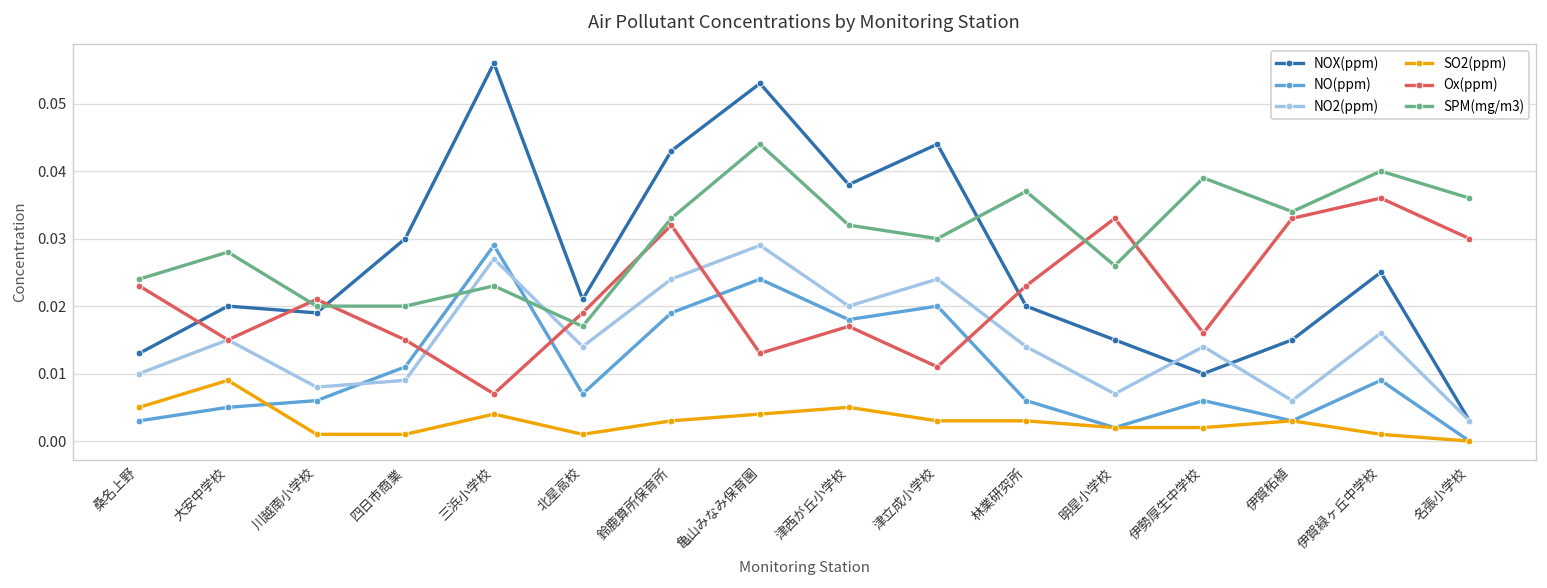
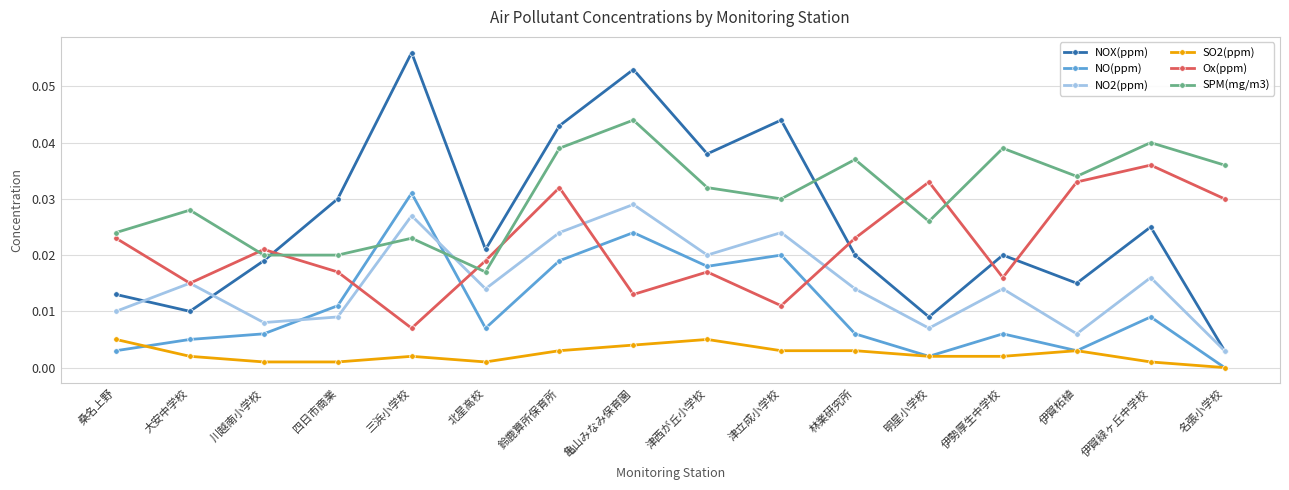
  {
    "NOX(ppm)": {
      "桑名上野": 0.013,
-     "大安中学校": 0.02,
+     "大安中学校": 0.01,
      "川越南小学校": 0.019,
      "四日市商業": 0.030,
      "三浜小学校": 0.056,
      "北星高校": 0.021,
      "鈴鹿算所保育所": 0.043,
      "亀山みなみ保育園": 0.053,
      "津西が丘小学校": 0.038,
      "津立成小学校": 0.044,
      "林業研究所": 0.020,
-     "明星小学校": 0.015,
-     "伊勢厚生中学校": 0.01,
+     "明星小学校": 0.009,
+     "伊勢厚生中学校": 0.02,
      "伊賀柘植": 0.015,
      "伊賀緑ヶ丘中学校": 0.025
    },
    "NO(ppm)": {
      "桑名上野": 0.003,
      "大安中学校": 0.005,
      "川越南小学校": 0.006,
      "四日市商業": 0.011,
-     "三浜小学校": 0.029,
+     "三浜小学校": 0.031,
      "北星高校": 0.007,
      "鈴鹿算所保育所": 0.019,
      "亀山みなみ保育園": 0.024,
      "津西が丘小学校": 0.018,
      "津立成小学校": 0.020,
      "林業研究所": 0.006,
      "伊勢厚生中学校": 0.006,
      "伊賀緑ヶ丘中学校": 0.009
    },
    "NO2(ppm)": {
      "桑名上野": 0.010,
      "川越南小学校": 0.008,
      "四日市商業": 0.009,
      "三浜小学校": 0.027,
      "北星高校": 0.014,
      "鈴鹿算所保育所": 0.024,
      "亀山みなみ保育園": 0.029,
      "津西が丘小学校": 0.020,
      "津立成小学校": 0.024,
      "林業研究所": 0.014,
      "明星小学校": 0.007,
      "伊勢厚生中学校": 0.014,
      "伊賀柘植": 0.006,
      "伊賀緑ヶ丘中学校": 0.016
    },
    "SO2(ppm)": {
      "桑名上野": 0.005,
-     "大安中学校": 0.009,
+     "大安中学校": 0.002,
      "川越南小学校": 0.001,
      "四日市商業": 0.001,
-     "三浜小学校": 0.004,
+     "三浜小学校": 0.002,
      "北星高校": 0.001,
      "鈴鹿算所保育所": 0.003,
      "亀山みなみ保育園": 0.004,
      "津西が丘小学校": 0.005,
      "津立成小学校": 0.003,
      "林業研究所": 0.003,
      "伊勢厚生中学校": 0.002,
      "伊賀緑ヶ丘中学校": 0.001
    },
    "Ox(ppm)": {
      "桑名上野": 0.023,
      "川越南小学校": 0.021,
-     "四日市商業": 0.015,
+     "四日市商業": 0.017,
      "三浜小学校": 0.007,
      "北星高校": 0.019,
      "鈴鹿算所保育所": 0.032,
      "亀山みなみ保育園": 0.013,
      "津西が丘小学校": 0.017,
      "津立成小学校": 0.011,
      "林業研究所": 0.023,
      "明星小学校": 0.033,
      "伊勢厚生中学校": 0.016,
      "伊賀柘植": 0.033,
      "伊賀緑ヶ丘中学校": 0.036,
      "名張小学校": 0.030
    },
    "SPM(mg/m3)": {
      "桑名上野": 0.024,
      "大安中学校": 0.028,
      "川越南小学校": 0.020,
      "四日市商業": 0.020,
      "三浜小学校": 0.023,
      "北星高校": 0.017,
-     "鈴鹿算所保育所": 0.033,
+     "鈴鹿算所保育所": 0.039,
      "亀山みなみ保育園": 0.044,
      "津西が丘小学校": 0.032,
      "津立成小学校": 0.030,
      "林業研究所": 0.037,
      "明星小学校": 0.026,
      "伊勢厚生中学校": 0.039,
      "伊賀柘植": 0.034,
      "伊賀緑ヶ丘中学校": 0.040,
      "名張小学校": 0.036
    }
  }
